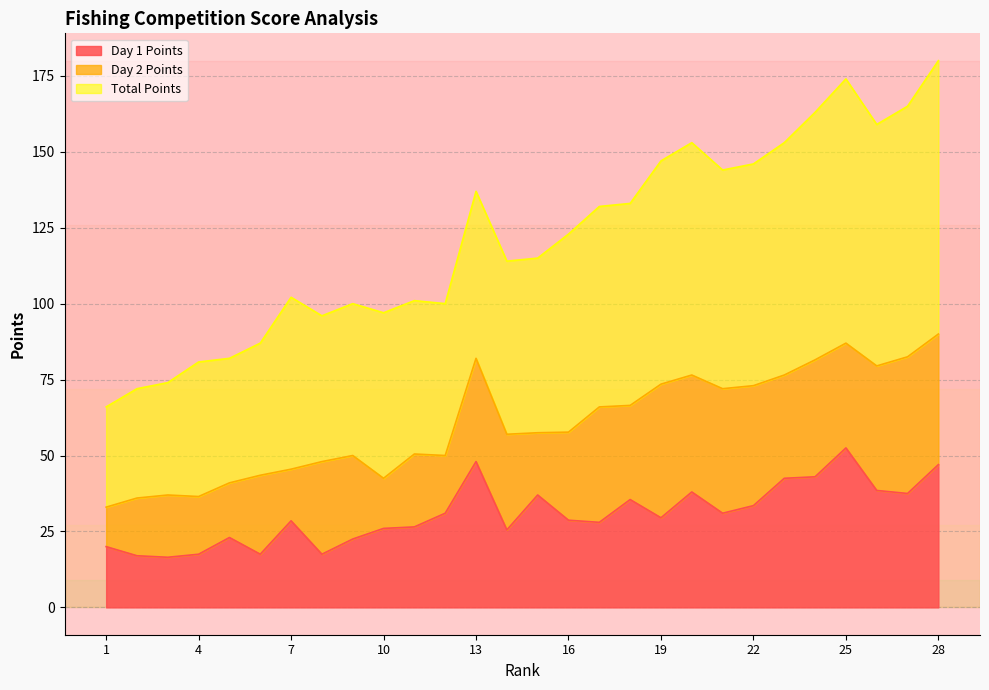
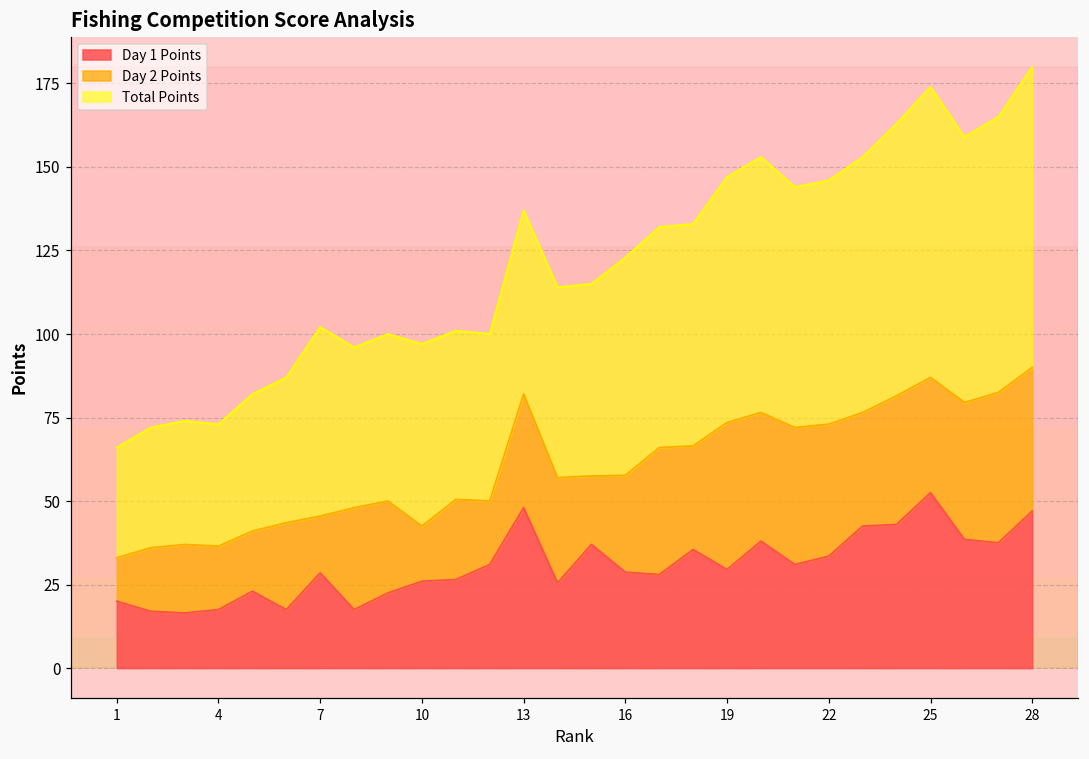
  {
    "Day 1 Points": {
      "1": 20,
      "4": 18,
      "7": 29,
      "10": 26,
      "13": 48,
      "16": 29,
      "19": 30,
      "22": 34,
      "25": 53,
      "28": 47
    },
    "Day 2 Points": {
      "1": 13,
      "4": 19,
      "7": 17,
      "10": 17,
      "13": 34,
      "16": 29,
      "19": 44,
      "22": 40,
      "25": 35,
      "28": 43
    },
    "Total Points": {
      "1": 33,
-     "4": 44,
+     "4": 37,
      "7": 57,
      "10": 55,
      "13": 55,
      "16": 65,
      "19": 74,
      "22": 73,
      "25": 87,
      "28": 90
    }
  }
